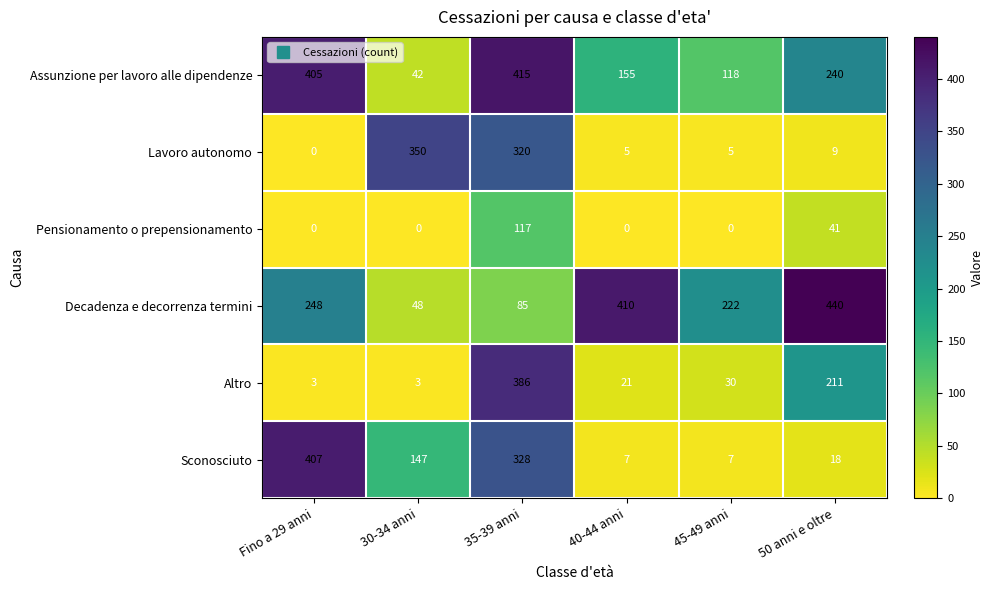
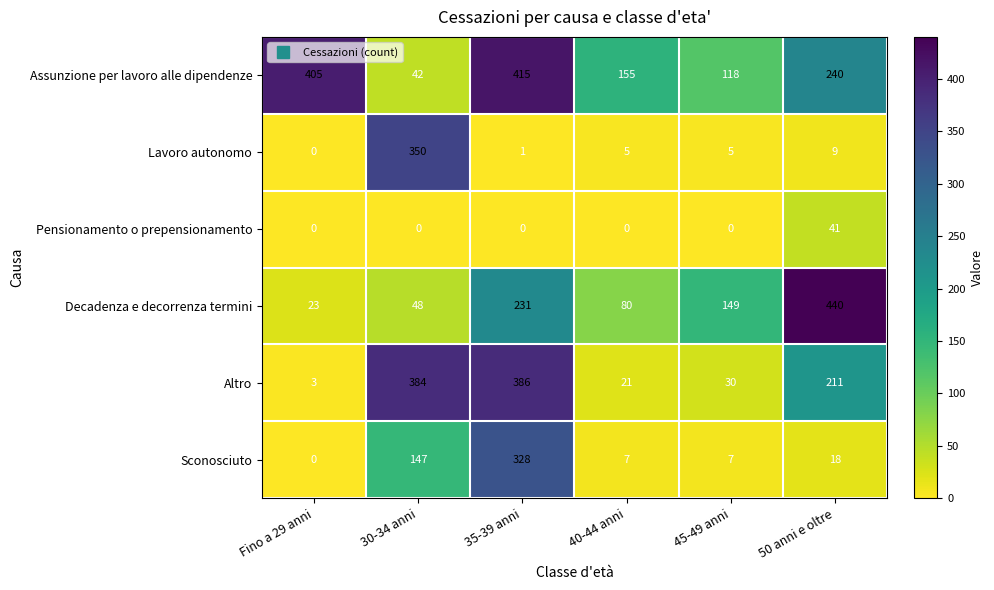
  {
    "Assunzione per lavoro alle dipendenze": {
      "Fino a 29 anni": 405,
      "30-34 anni": 42,
      "35-39 anni": 415,
      "40-44 anni": 155,
      "45-49 anni": 118,
      "50 anni e oltre": 240
    },
    "Lavoro autonomo": {
      "Fino a 29 anni": 0,
      "30-34 anni": 350,
-     "35-39 anni": 320,
+     "35-39 anni": 1,
      "40-44 anni": 5,
      "45-49 anni": 5,
      "50 anni e oltre": 9
    },
    "Pensionamento o prepensionamento": {
      "Fino a 29 anni": 0,
      "30-34 anni": 0,
-     "35-39 anni": 117,
+     "35-39 anni": 0,
      "40-44 anni": 0,
      "45-49 anni": 0,
      "50 anni e oltre": 41
    },
    "Decadenza e decorrenza termini": {
-     "Fino a 29 anni": 248,
+     "Fino a 29 anni": 23,
      "30-34 anni": 48,
-     "35-39 anni": 85,
-     "40-44 anni": 410,
-     "45-49 anni": 222,
+     "35-39 anni": 231,
+     "40-44 anni": 80,
+     "45-49 anni": 149,
      "50 anni e oltre": 440
    },
    "Altro": {
      "Fino a 29 anni": 3,
-     "30-34 anni": 3,
+     "30-34 anni": 384,
      "35-39 anni": 386,
      "40-44 anni": 21,
      "45-49 anni": 30,
      "50 anni e oltre": 211
    },
    "Sconosciuto": {
-     "Fino a 29 anni": 407,
+     "Fino a 29 anni": 0,
      "30-34 anni": 147,
      "35-39 anni": 328,
      "40-44 anni": 7,
      "45-49 anni": 7,
      "50 anni e oltre": 18
    }
  }
